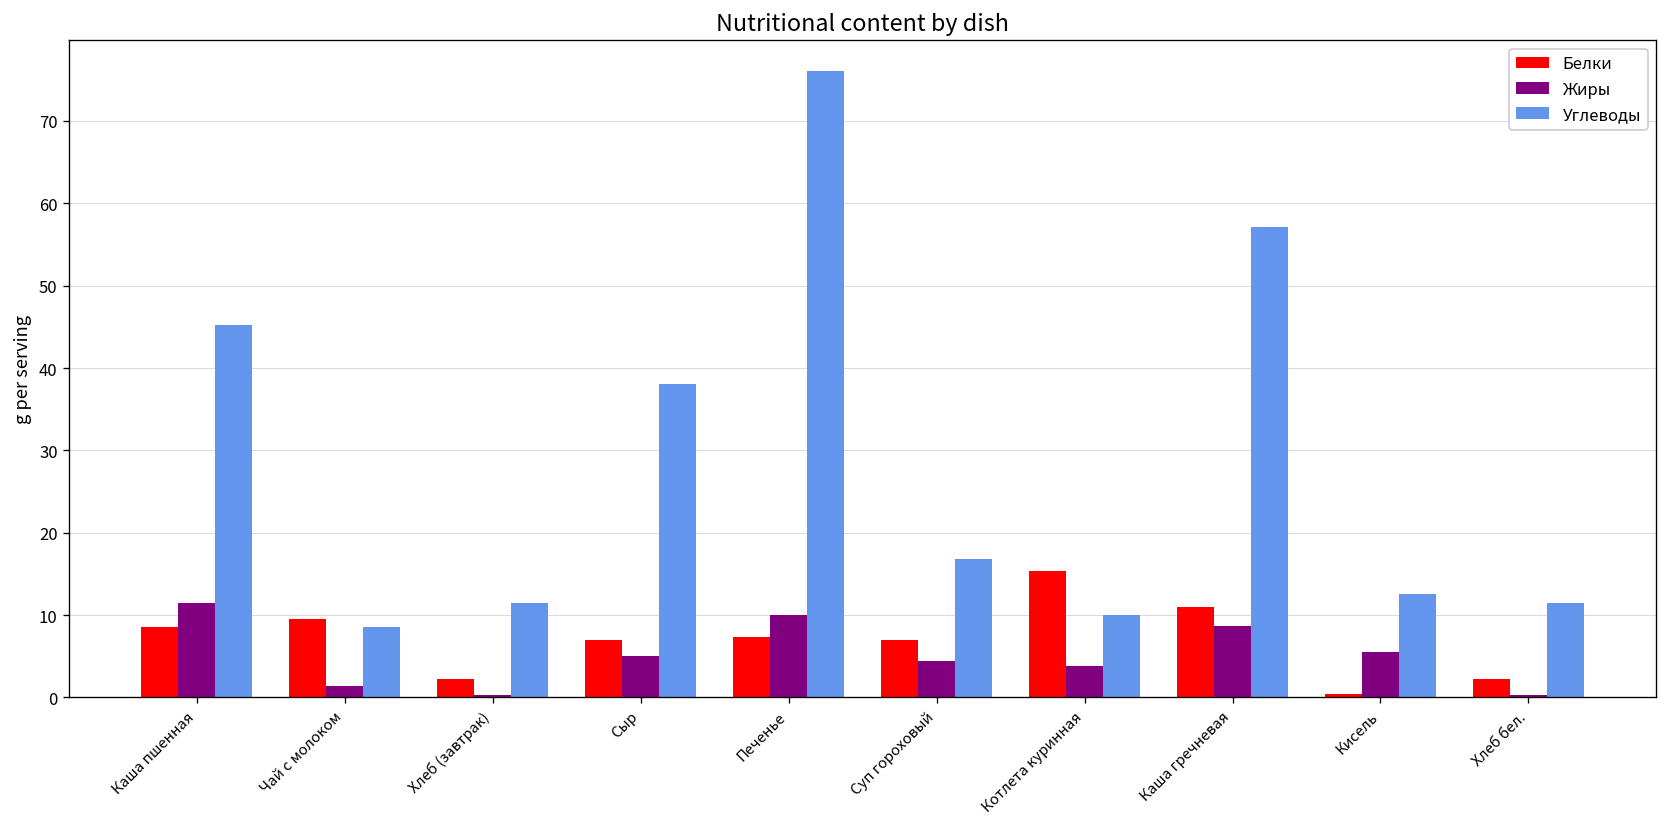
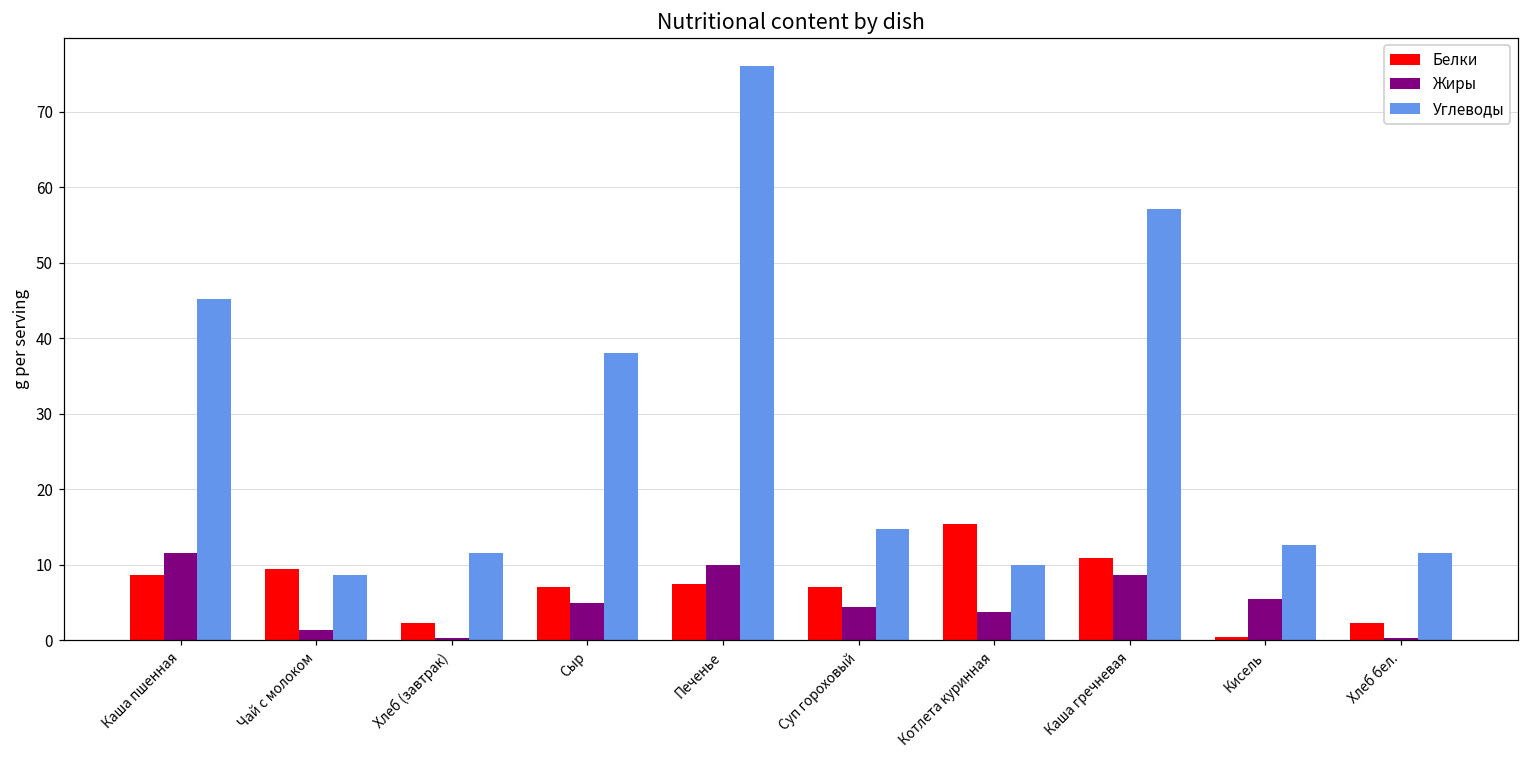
  {
    "Белки": {
      "Каша пшенная": 9,
      "Чай с молоком": 10,
      "Хлеб (завтрак)": 2,
      "Сыр": 7,
      "Печенье": 7,
      "Суп гороховый": 7,
      "Котлета куринная": 15,
      "Каша гречневая": 11,
      "Кисель": 0,
      "Хлеб бел.": 2
    },
    "Жиры": {
      "Каша пшенная": 12,
      "Чай с молоком": 1,
      "Сыр": 5,
      "Печенье": 10,
      "Суп гороховый": 4,
      "Котлета куринная": 4,
      "Каша гречневая": 9,
      "Кисель": 6
    },
    "Углеводы": {
      "Каша пшенная": 45,
      "Чай с молоком": 9,
      "Хлеб (завтрак)": 12,
      "Сыр": 38,
      "Печенье": 76,
-     "Суп гороховый": 17,
+     "Суп гороховый": 15,
      "Котлета куринная": 10,
      "Каша гречневая": 57,
      "Кисель": 13,
      "Хлеб бел.": 12
    }
  }
